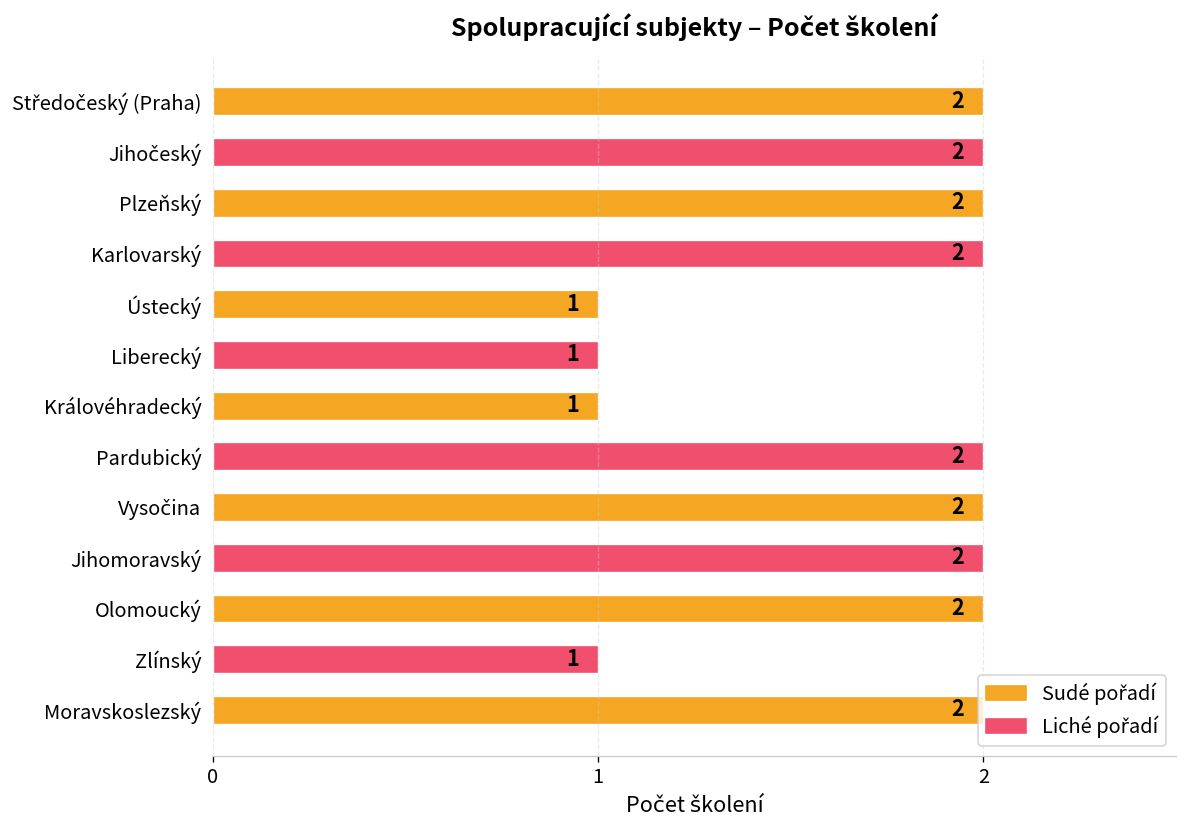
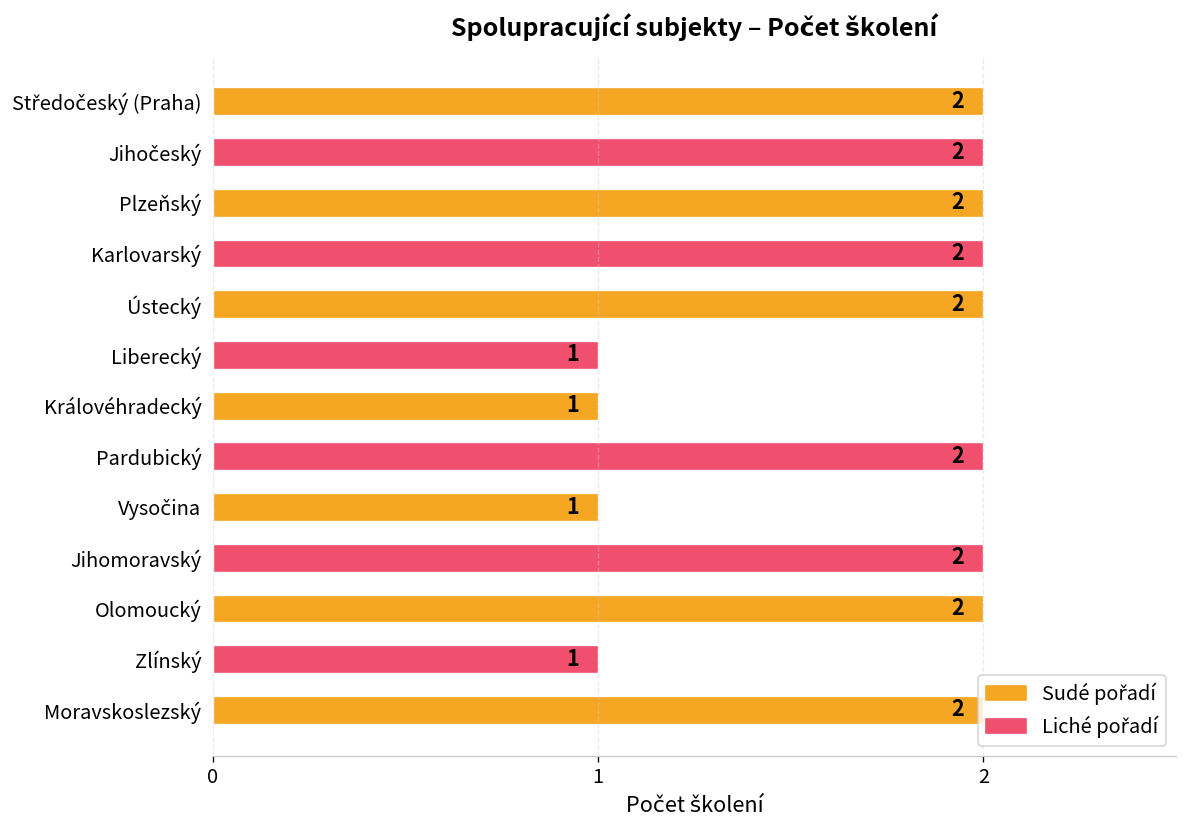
  {
    "Středočeský (Praha)": 2,
    "Jihočeský": 2,
    "Plzeňský": 2,
    "Karlovarský": 2,
-   "Ústecký": 1,
+   "Ústecký": 2,
    "Liberecký": 1,
    "Královéhradecký": 1,
    "Pardubický": 2,
-   "Vysočina": 2,
+   "Vysočina": 1,
    "Jihomoravský": 2,
    "Olomoucký": 2,
    "Zlínský": 1
  }
